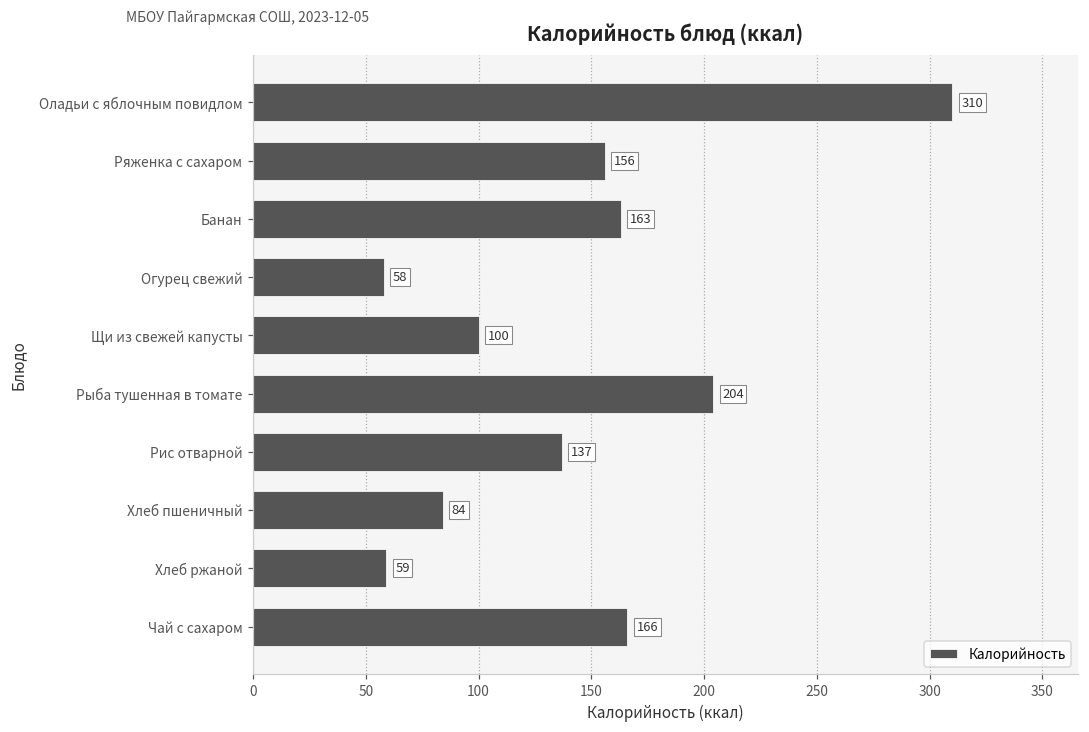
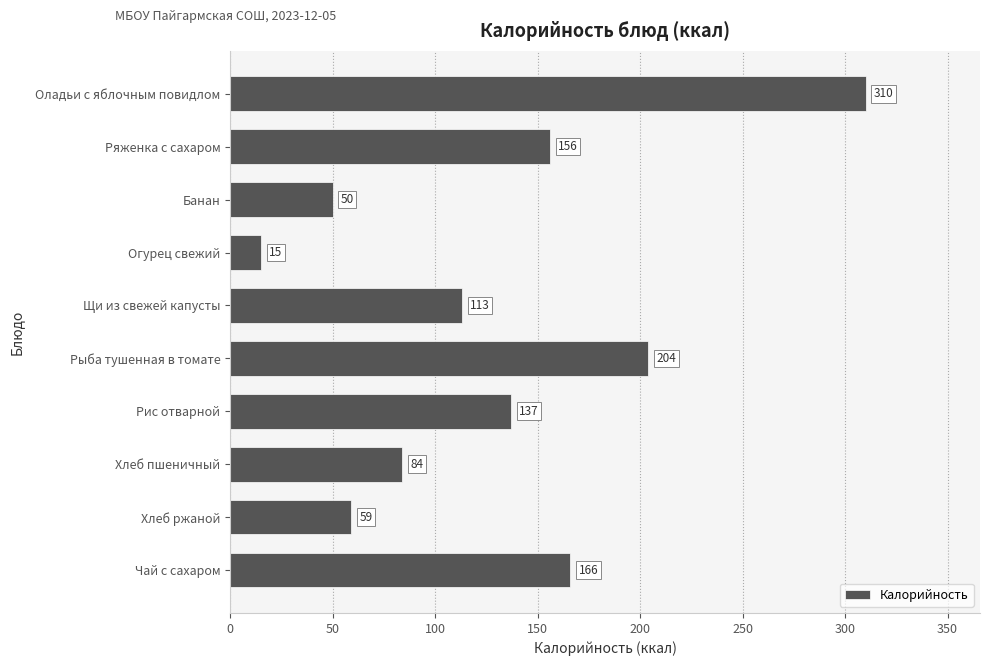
  {
-   "Банан": 163,
-   "Огурец свежий": 58,
-   "Щи из свежей капусты": 100
+   "Банан": 50,
+   "Огурец свежий": 15,
+   "Щи из свежей капусты": 113
  }
